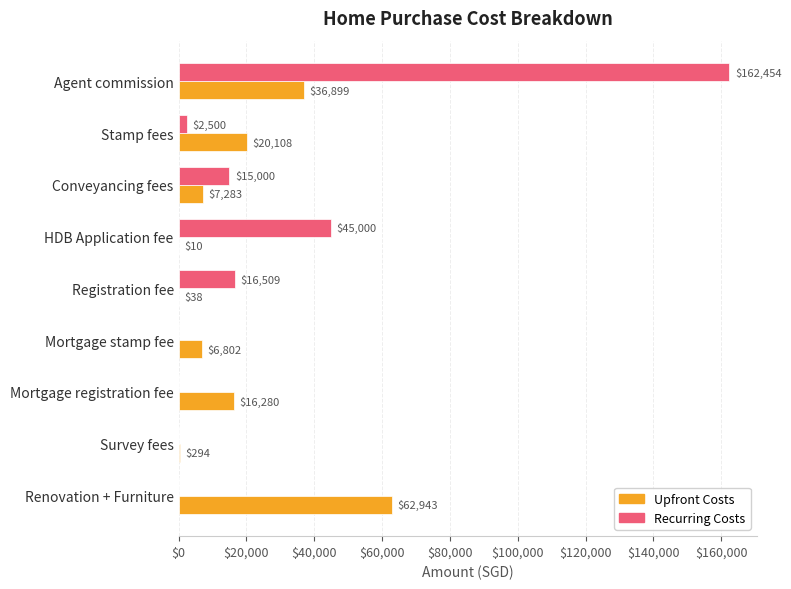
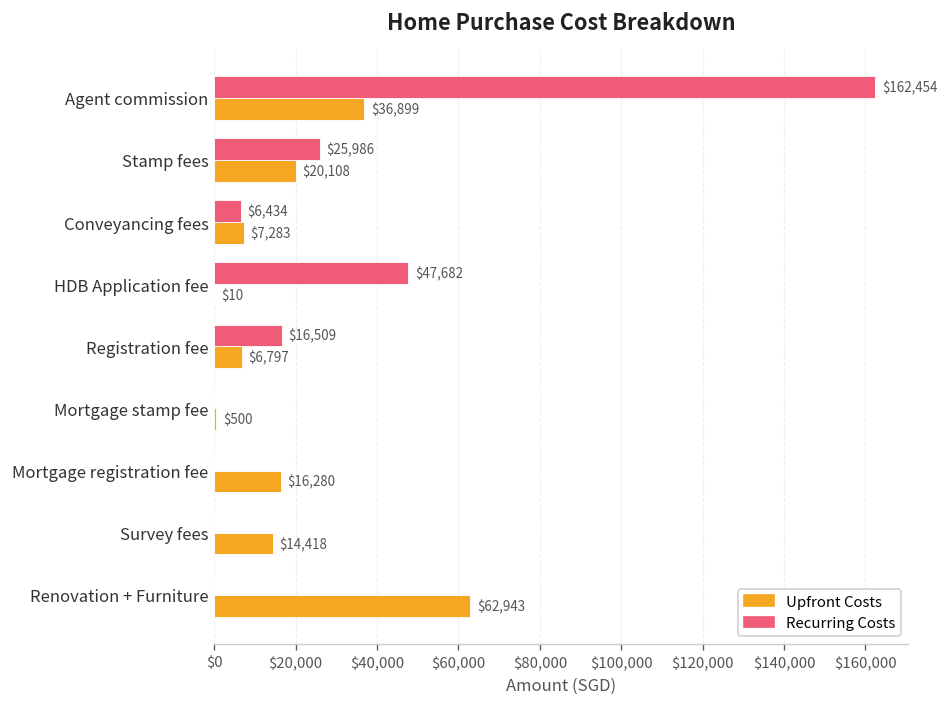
  {
    "Upfront Costs": {
      "Agent commission": "$36,899",
      "Stamp fees": "$20,108",
      "Conveyancing fees": "$7,283",
      "HDB Application fee": "$10",
-     "Registration fee": "$38",
-     "Mortgage stamp fee": "$6,802",
+     "Registration fee": "$6,797",
+     "Mortgage stamp fee": "$500",
      "Mortgage registration fee": "$16,280",
-     "Survey fees": "$294",
+     "Survey fees": "$14,418",
      "Renovation + Furniture": "$62,943"
    },
    "Recurring Costs": {
      "Agent commission": "$162,454",
-     "Stamp fees": "$2,500",
-     "Conveyancing fees": "$15,000",
-     "HDB Application fee": "$45,000",
+     "Stamp fees": "$25,986",
+     "Conveyancing fees": "$6,434",
+     "HDB Application fee": "$47,682",
      "Registration fee": "$16,509"
    }
  }
